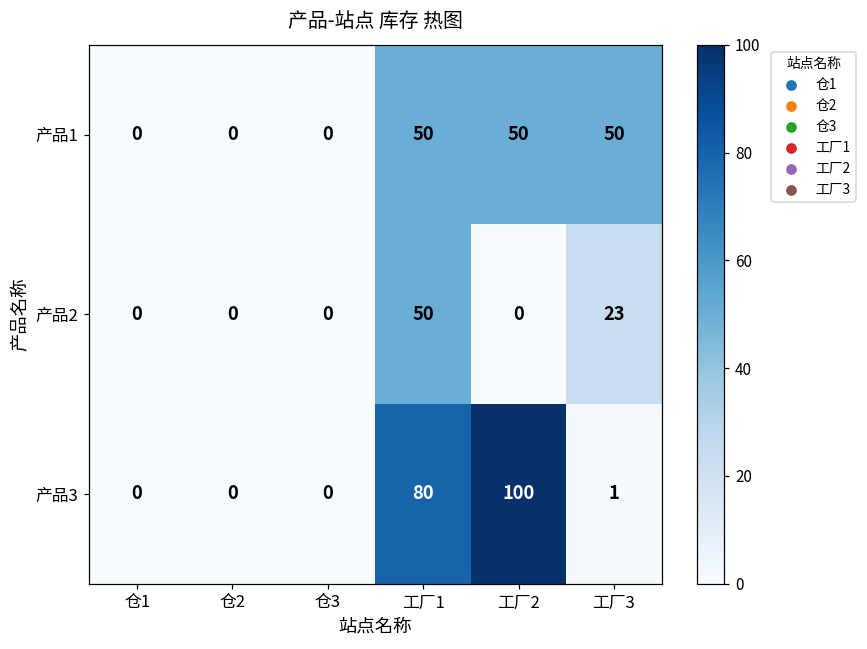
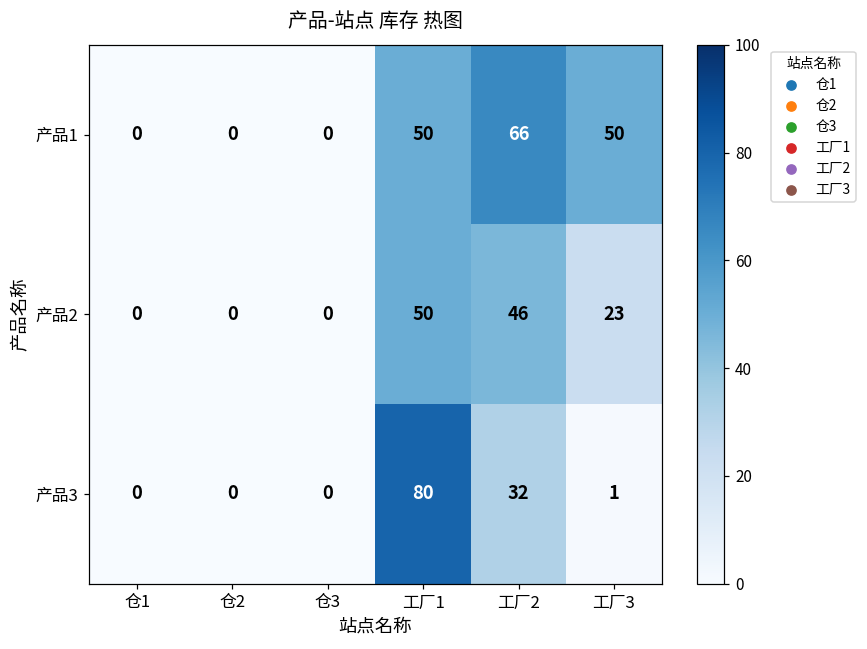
  {
    "产品1": {
      "仓1": 0,
      "仓2": 0,
      "仓3": 0,
      "工厂1": 50,
-     "工厂2": 50,
+     "工厂2": 66,
      "工厂3": 50
    },
    "产品2": {
      "仓1": 0,
      "仓2": 0,
      "仓3": 0,
      "工厂1": 50,
-     "工厂2": 0,
+     "工厂2": 46,
      "工厂3": 23
    },
    "产品3": {
      "仓1": 0,
      "仓2": 0,
      "仓3": 0,
      "工厂1": 80,
-     "工厂2": 100,
+     "工厂2": 32,
      "工厂3": 1
    }
  }
